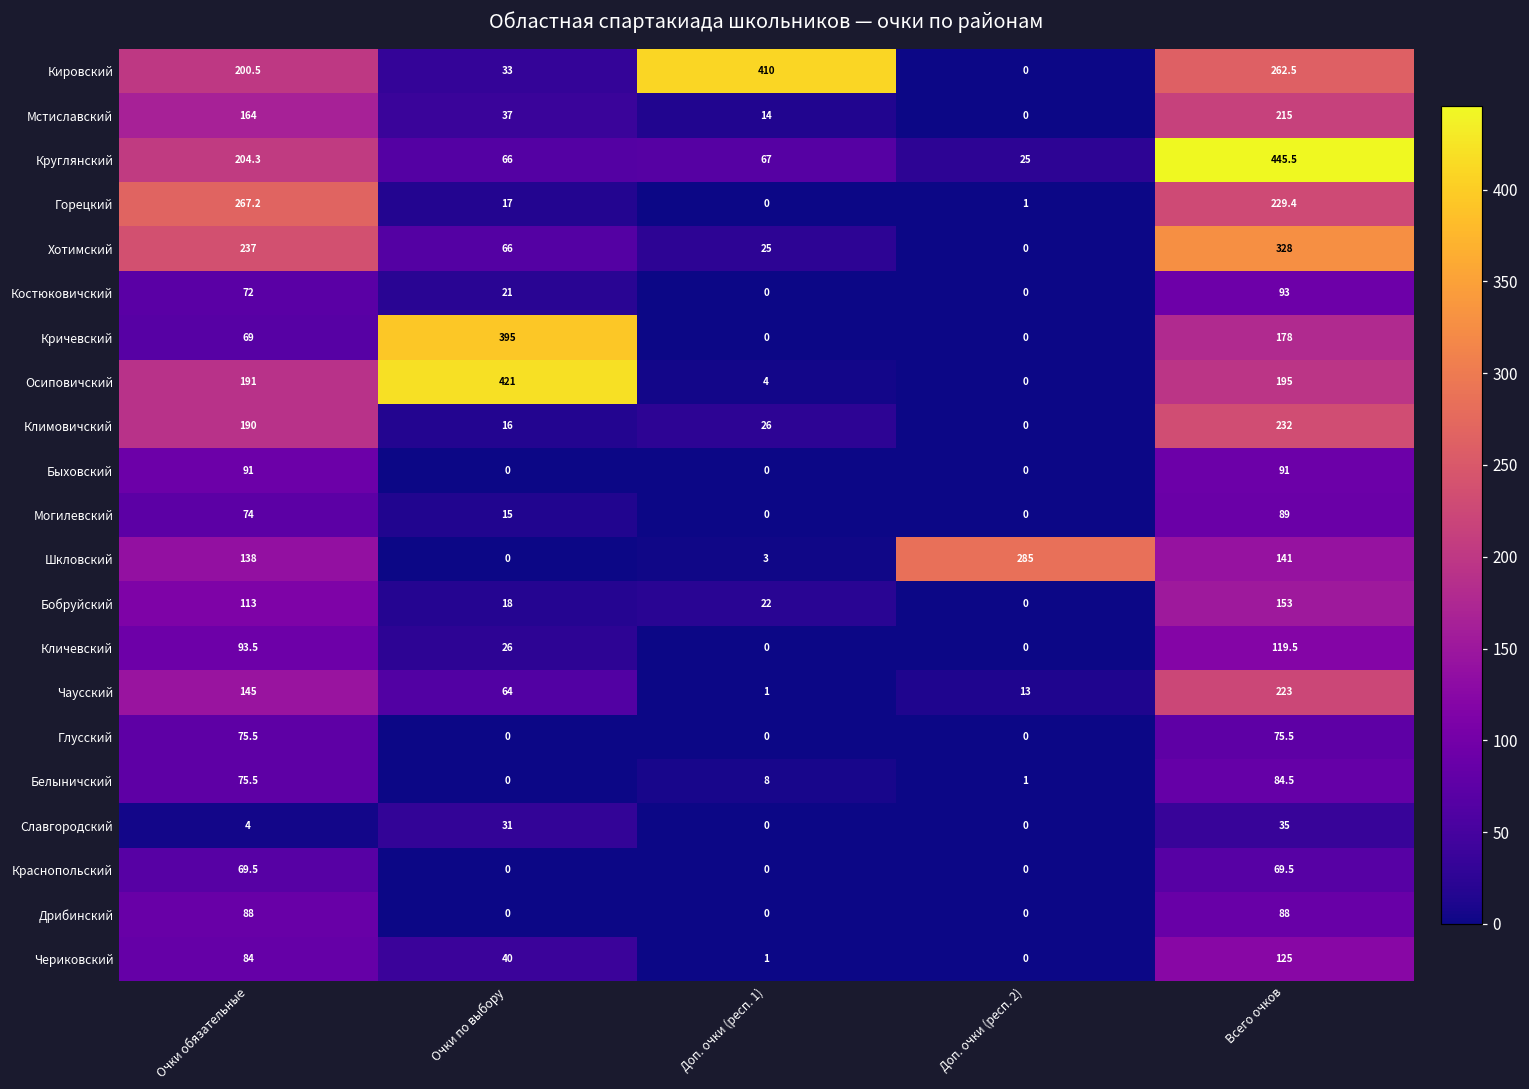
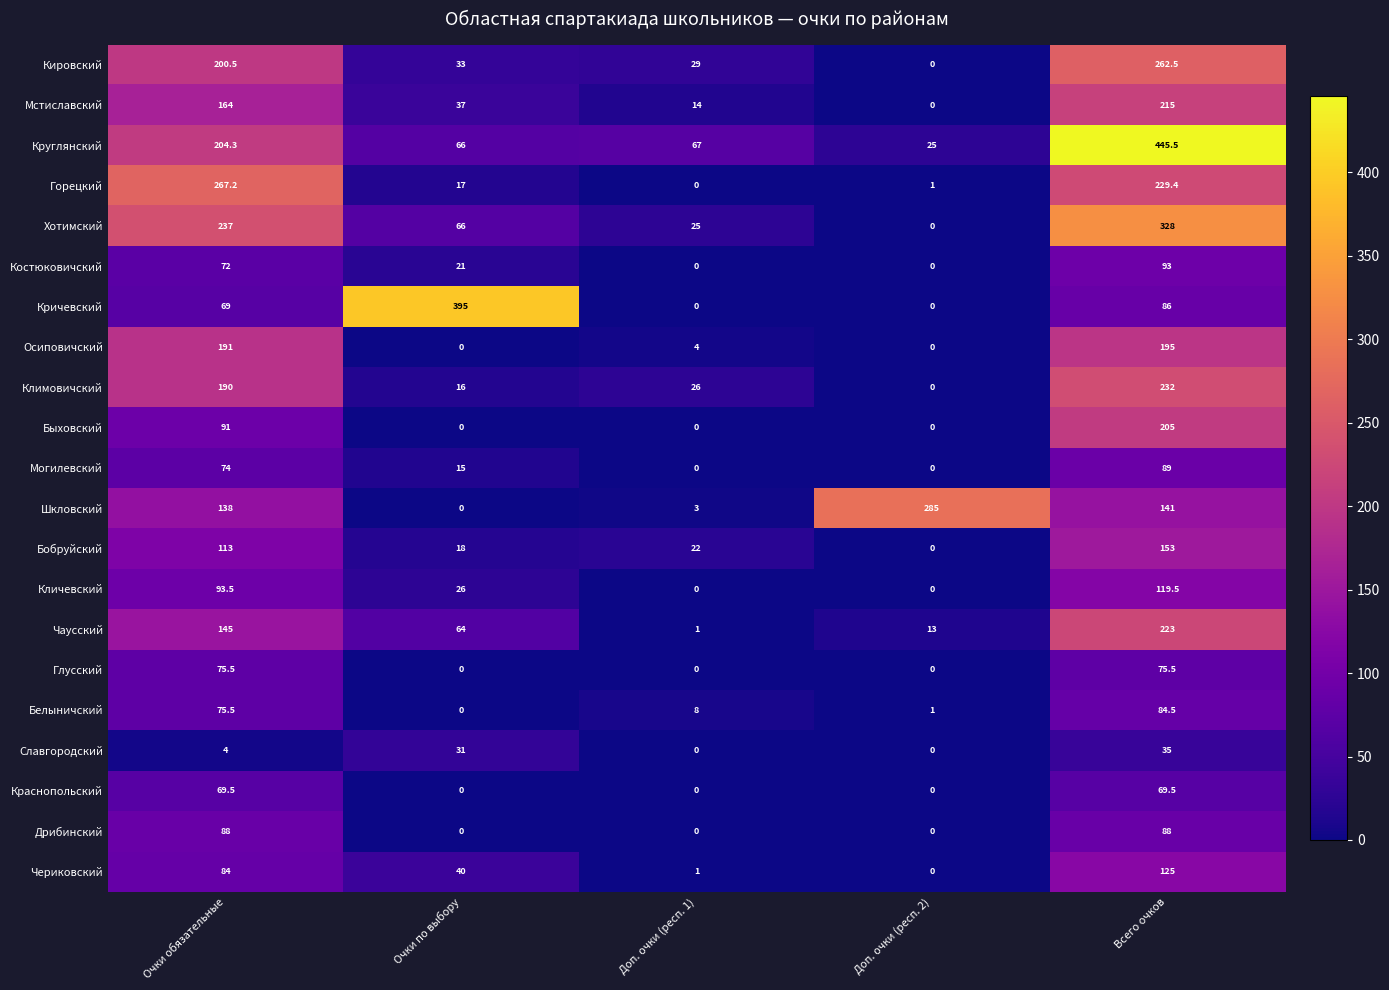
  {
    "Кировский": {
      "Очки обязательные": 200.5,
      "Очки по выбору": 33,
-     "Доп. очки (респ. 1)": 410,
+     "Доп. очки (респ. 1)": 29,
      "Доп. очки (респ. 2)": 0,
      "Всего очков": 262.5
    },
    "Мстиславский": {
      "Очки обязательные": 164,
      "Очки по выбору": 37,
      "Доп. очки (респ. 1)": 14,
      "Доп. очки (респ. 2)": 0,
      "Всего очков": 215
    },
    "Круглянский": {
      "Очки обязательные": 204.3,
      "Очки по выбору": 66,
      "Доп. очки (респ. 1)": 67,
      "Доп. очки (респ. 2)": 25,
      "Всего очков": 445.5
    },
    "Горецкий": {
      "Очки обязательные": 267.2,
      "Очки по выбору": 17,
      "Доп. очки (респ. 1)": 0,
      "Доп. очки (респ. 2)": 1,
      "Всего очков": 229.4
    },
    "Хотимский": {
      "Очки обязательные": 237,
      "Очки по выбору": 66,
      "Доп. очки (респ. 1)": 25,
      "Доп. очки (респ. 2)": 0,
      "Всего очков": 328
    },
    "Костюковичский": {
      "Очки обязательные": 72,
      "Очки по выбору": 21,
      "Доп. очки (респ. 1)": 0,
      "Доп. очки (респ. 2)": 0,
      "Всего очков": 93
    },
    "Кричевский": {
      "Очки обязательные": 69,
      "Очки по выбору": 395,
      "Доп. очки (респ. 1)": 0,
      "Доп. очки (респ. 2)": 0,
-     "Всего очков": 178
+     "Всего очков": 86
    },
    "Осиповичский": {
      "Очки обязательные": 191,
-     "Очки по выбору": 421,
+     "Очки по выбору": 0,
      "Доп. очки (респ. 1)": 4,
      "Доп. очки (респ. 2)": 0,
      "Всего очков": 195
    },
    "Климовичский": {
      "Очки обязательные": 190,
      "Очки по выбору": 16,
      "Доп. очки (респ. 1)": 26,
      "Доп. очки (респ. 2)": 0,
      "Всего очков": 232
    },
    "Быховский": {
      "Очки обязательные": 91,
      "Очки по выбору": 0,
      "Доп. очки (респ. 1)": 0,
      "Доп. очки (респ. 2)": 0,
-     "Всего очков": 91
+     "Всего очков": 205
    },
    "Могилевский": {
      "Очки обязательные": 74,
      "Очки по выбору": 15,
      "Доп. очки (респ. 1)": 0,
      "Доп. очки (респ. 2)": 0,
      "Всего очков": 89
    },
    "Шкловский": {
      "Очки обязательные": 138,
      "Очки по выбору": 0,
      "Доп. очки (респ. 1)": 3,
      "Доп. очки (респ. 2)": 285,
      "Всего очков": 141
    },
    "Бобруйский": {
      "Очки обязательные": 113,
      "Очки по выбору": 18,
      "Доп. очки (респ. 1)": 22,
      "Доп. очки (респ. 2)": 0,
      "Всего очков": 153
    },
    "Кличевский": {
      "Очки обязательные": 93.5,
      "Очки по выбору": 26,
      "Доп. очки (респ. 1)": 0,
      "Доп. очки (респ. 2)": 0,
      "Всего очков": 119.5
    },
    "Чаусский": {
      "Очки обязательные": 145,
      "Очки по выбору": 64,
      "Доп. очки (респ. 1)": 1,
      "Доп. очки (респ. 2)": 13,
      "Всего очков": 223
    },
    "Глусский": {
      "Очки обязательные": 75.5,
      "Очки по выбору": 0,
      "Доп. очки (респ. 1)": 0,
      "Доп. очки (респ. 2)": 0,
      "Всего очков": 75.5
    },
    "Белыничский": {
      "Очки обязательные": 75.5,
      "Очки по выбору": 0,
      "Доп. очки (респ. 1)": 8,
      "Доп. очки (респ. 2)": 1,
      "Всего очков": 84.5
    },
    "Славгородский": {
      "Очки обязательные": 4,
      "Очки по выбору": 31,
      "Доп. очки (респ. 1)": 0,
      "Доп. очки (респ. 2)": 0,
      "Всего очков": 35
    },
    "Краснопольский": {
      "Очки обязательные": 69.5,
      "Очки по выбору": 0,
      "Доп. очки (респ. 1)": 0,
      "Доп. очки (респ. 2)": 0,
      "Всего очков": 69.5
    },
    "Дрибинский": {
      "Очки обязательные": 88,
      "Очки по выбору": 0,
      "Доп. очки (респ. 1)": 0,
      "Доп. очки (респ. 2)": 0,
      "Всего очков": 88
    },
    "Чериковский": {
      "Очки обязательные": 84,
      "Очки по выбору": 40,
      "Доп. очки (респ. 1)": 1,
      "Доп. очки (респ. 2)": 0,
      "Всего очков": 125
    }
  }
